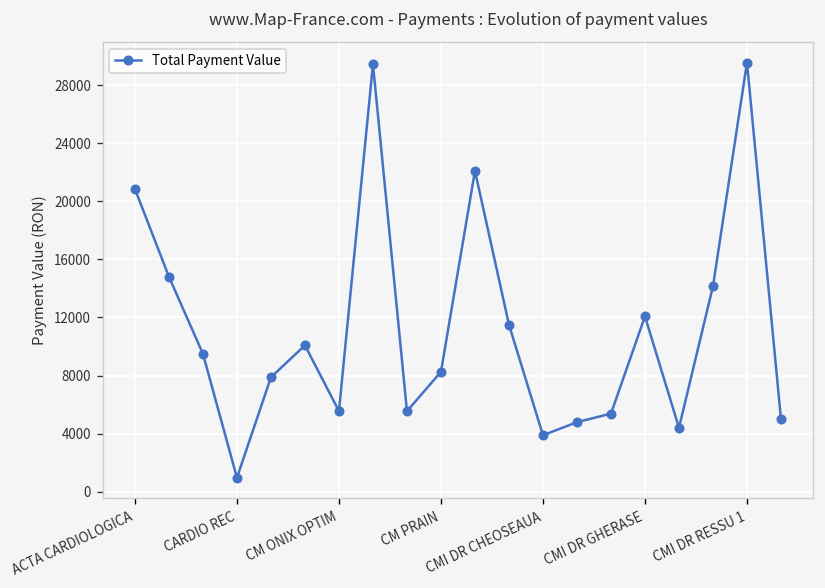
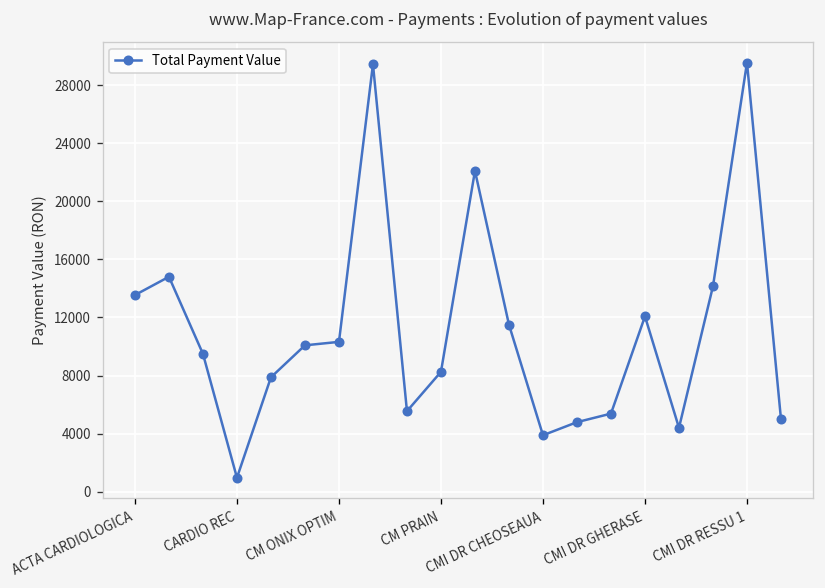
  {
-   "ACTA CARDIOLOGICA": 20800,
+   "ACTA CARDIOLOGICA": 13500,
    "CARDIO REC": 1000,
-   "CM ONIX OPTIM": 5500,
+   "CM ONIX OPTIM": 10300,
    "CM PRAIN": 8300,
    "CMI DR CHEOSEAUA": 3900,
    "CMI DR GHERASE": 12100,
    "CMI DR RESSU 1": 29600
  }
